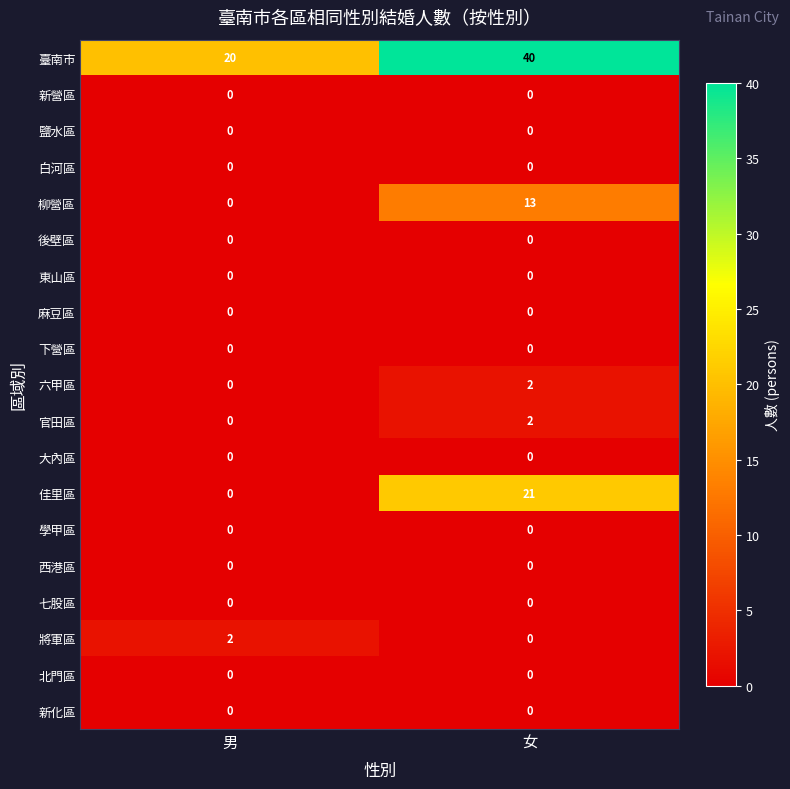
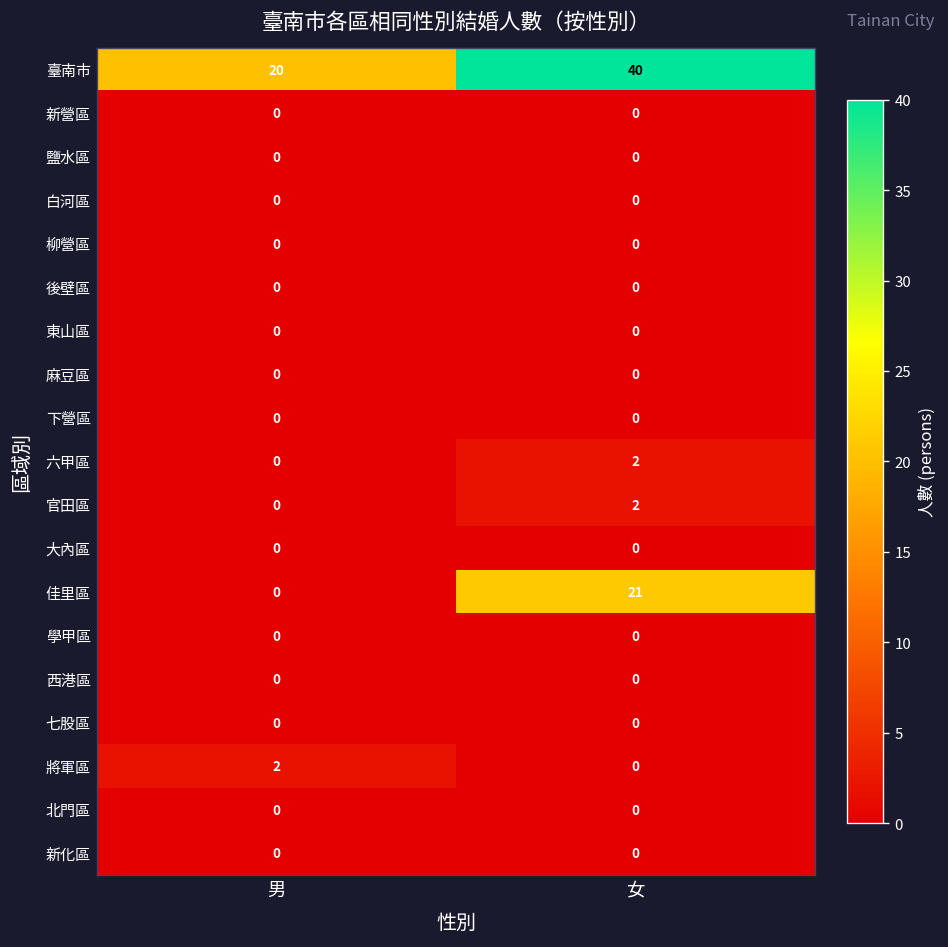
  {
    "臺南市": {
      "男": 20,
      "女": 40
    },
    "新營區": {
      "男": 0,
      "女": 0
    },
    "鹽水區": {
      "男": 0,
      "女": 0
    },
    "白河區": {
      "男": 0,
      "女": 0
    },
    "柳營區": {
      "男": 0,
-     "女": 13
+     "女": 0
    },
    "後壁區": {
      "男": 0,
      "女": 0
    },
    "東山區": {
      "男": 0,
      "女": 0
    },
    "麻豆區": {
      "男": 0,
      "女": 0
    },
    "下營區": {
      "男": 0,
      "女": 0
    },
    "六甲區": {
      "男": 0,
      "女": 2
    },
    "官田區": {
      "男": 0,
      "女": 2
    },
    "大內區": {
      "男": 0,
      "女": 0
    },
    "佳里區": {
      "男": 0,
      "女": 21
    },
    "學甲區": {
      "男": 0,
      "女": 0
    },
    "西港區": {
      "男": 0,
      "女": 0
    },
    "七股區": {
      "男": 0,
      "女": 0
    },
    "將軍區": {
      "男": 2,
      "女": 0
    },
    "北門區": {
      "男": 0,
      "女": 0
    },
    "新化區": {
      "男": 0,
      "女": 0
    }
  }
